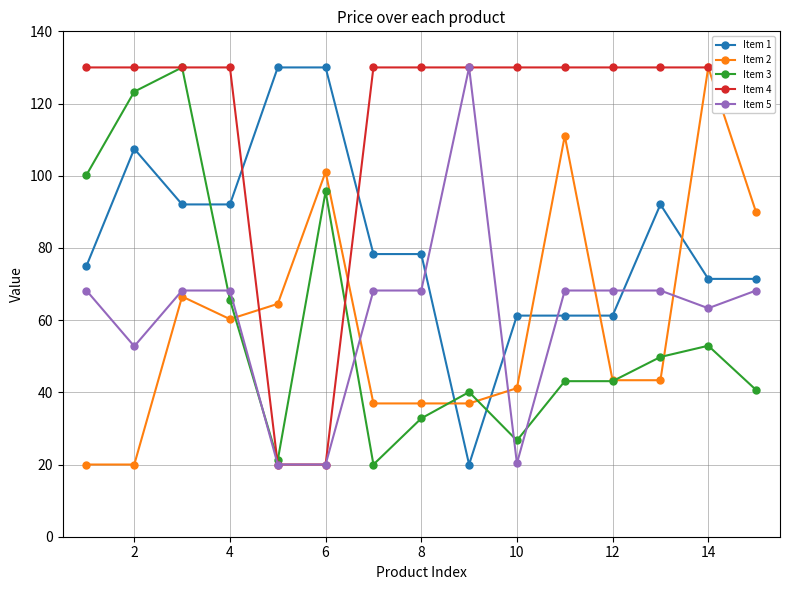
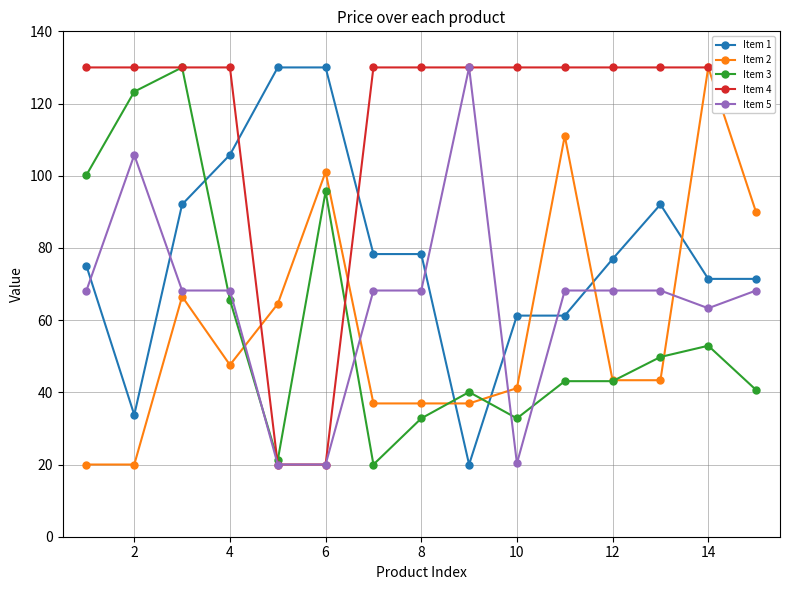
  {
    "Item 1": {
-     "2": 107,
-     "4": 92,
+     "2": 34,
+     "4": 106,
      "6": 130,
      "8": 78,
      "10": 61,
-     "12": 61,
+     "12": 77,
      "14": 71
    },
    "Item 2": {
      "2": 20,
-     "4": 60,
+     "4": 48,
      "6": 101,
      "8": 37,
      "10": 41
    },
    "Item 3": {
      "2": 123,
      "4": 66,
      "6": 96,
      "8": 33,
-     "10": 27,
+     "10": 33,
      "14": 53
    },
    "Item 4": {
      "2": 130,
      "4": 130,
      "8": 130,
      "10": 130,
      "12": 130
    },
    "Item 5": {
-     "2": 53,
+     "2": 106,
      "4": 68,
      "8": 68,
      "10": 20,
      "12": 68,
      "14": 63
    }
  }
